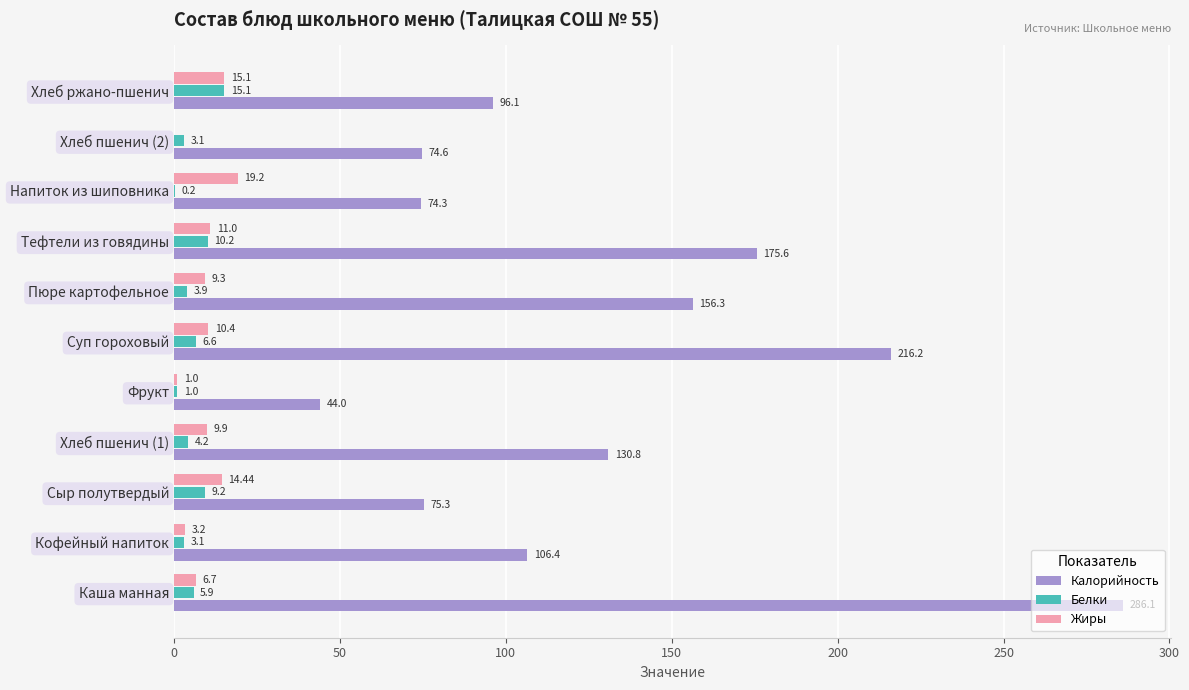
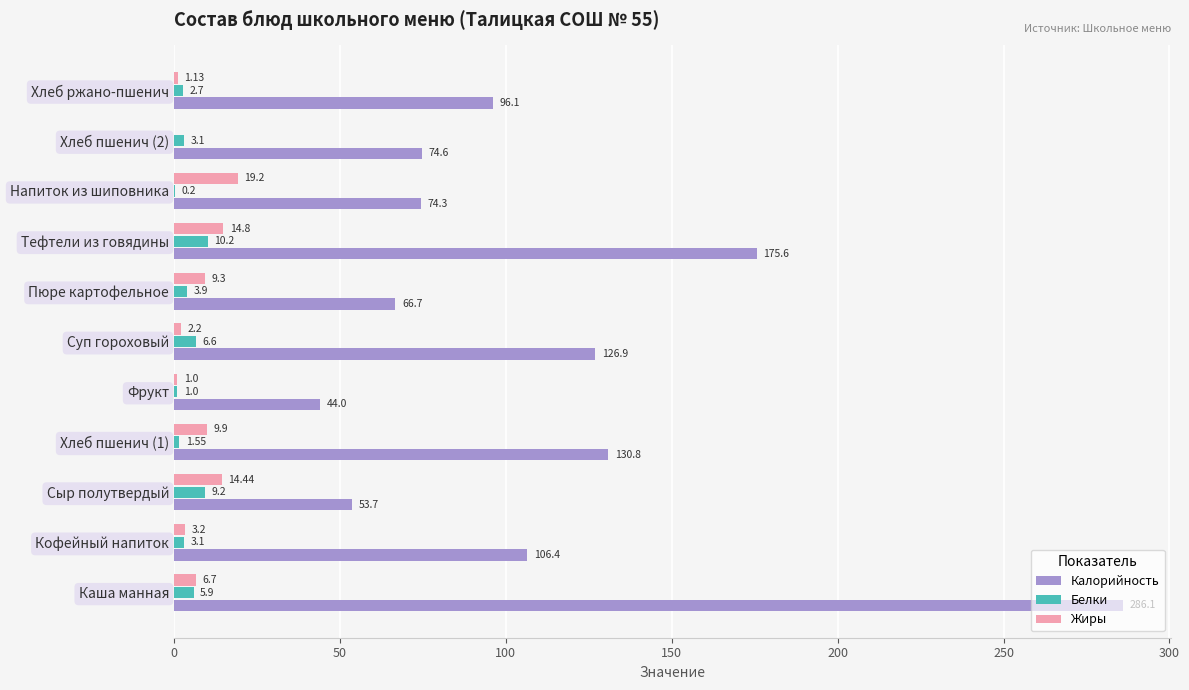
  {
    "Калорийность": {
      "Хлеб ржано-пшенич": 96.1,
      "Хлеб пшенич (2)": 74.6,
      "Напиток из шиповника": 74.3,
      "Тефтели из говядины": 175.6,
-     "Пюре картофельное": 156.3,
-     "Суп гороховый": 216.2,
+     "Пюре картофельное": 66.7,
+     "Суп гороховый": 126.9,
      "Фрукт": 44.0,
      "Хлеб пшенич (1)": 130.8,
-     "Сыр полутвердый": 75.3,
+     "Сыр полутвердый": 53.7,
      "Кофейный напиток": 106.4
    },
    "Белки": {
-     "Хлеб ржано-пшенич": 15.1,
+     "Хлеб ржано-пшенич": 2.7,
      "Хлеб пшенич (2)": 3.1,
      "Напиток из шиповника": 0.2,
      "Тефтели из говядины": 10.2,
      "Пюре картофельное": 3.9,
      "Суп гороховый": 6.6,
      "Фрукт": 1.0,
-     "Хлеб пшенич (1)": 4.2,
+     "Хлеб пшенич (1)": 1.55,
      "Сыр полутвердый": 9.2,
      "Кофейный напиток": 3.1,
      "Каша манная": 5.9
    },
    "Жиры": {
-     "Хлеб ржано-пшенич": 15.1,
+     "Хлеб ржано-пшенич": 1.13,
      "Напиток из шиповника": 19.2,
-     "Тефтели из говядины": 11.0,
+     "Тефтели из говядины": 14.8,
      "Пюре картофельное": 9.3,
-     "Суп гороховый": 10.4,
+     "Суп гороховый": 2.2,
      "Фрукт": 1.0,
      "Хлеб пшенич (1)": 9.9,
      "Сыр полутвердый": 14.44,
      "Кофейный напиток": 3.2,
      "Каша манная": 6.7
    }
  }
